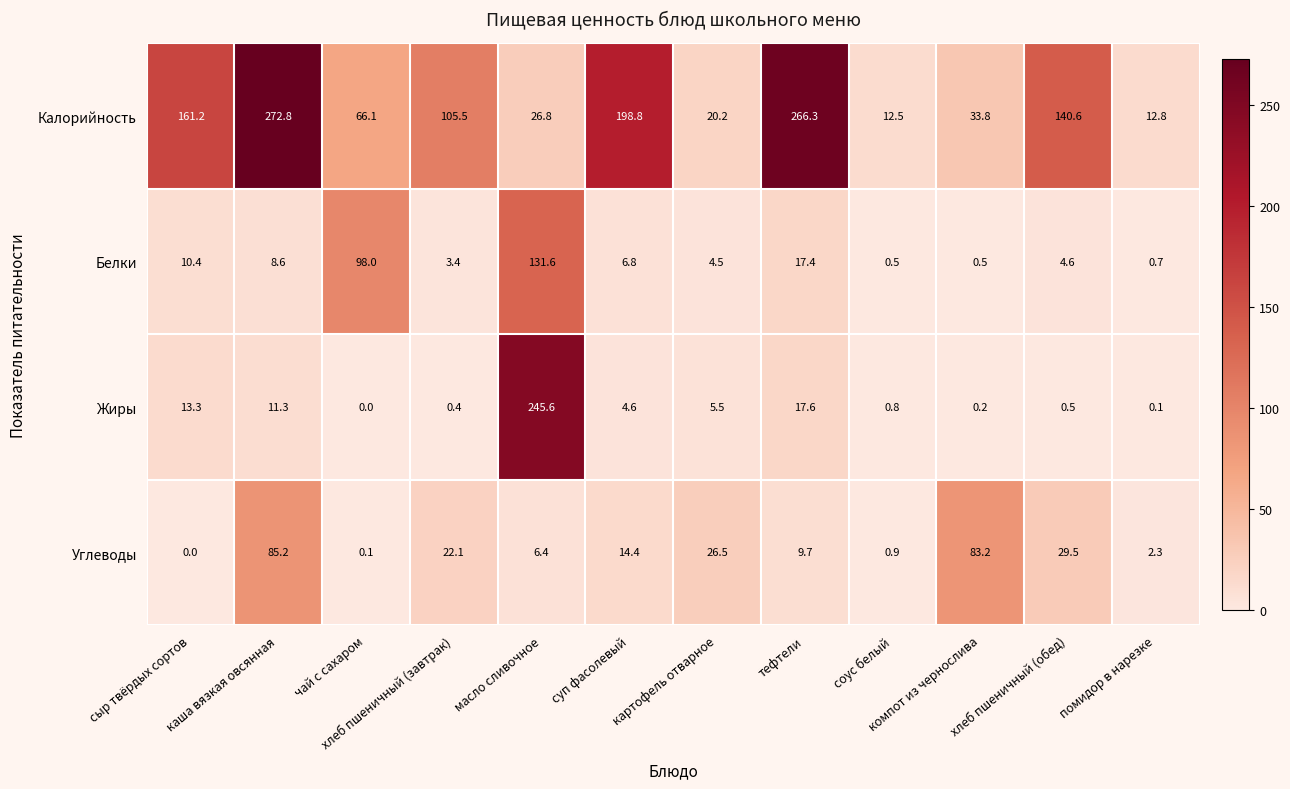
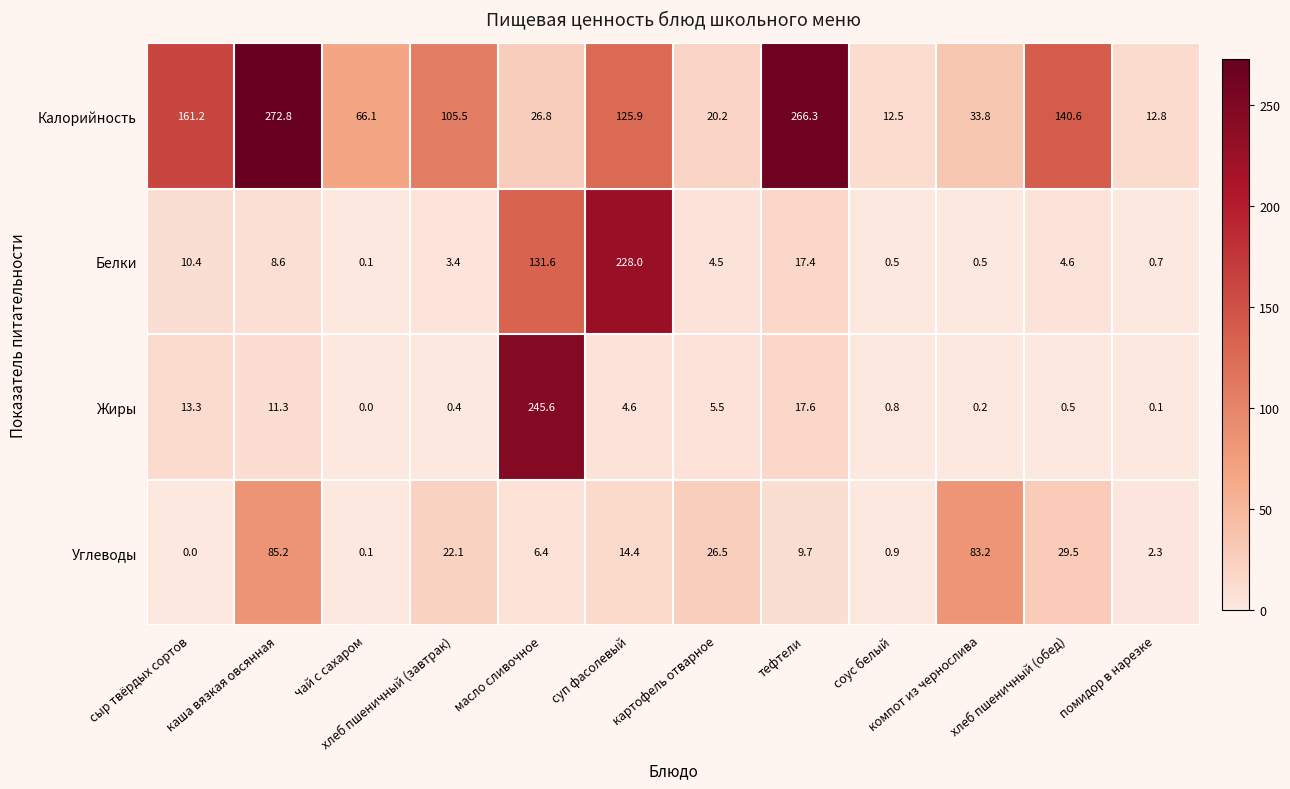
  {
    "Калорийность": {
      "сыр твёрдых сортов": 161.2,
      "каша вязкая овсянная": 272.8,
      "чай с сахаром": 66.1,
      "хлеб пшеничный (завтрак)": 105.5,
      "масло сливочное": 26.8,
-     "суп фасолевый": 198.8,
+     "суп фасолевый": 125.9,
      "картофель отварное": 20.2,
      "тефтели": 266.3,
      "соус белый": 12.5,
      "компот из чернослива": 33.8,
      "хлеб пшеничный (обед)": 140.6,
      "помидор в нарезке": 12.8
    },
    "Белки": {
      "сыр твёрдых сортов": 10.4,
      "каша вязкая овсянная": 8.6,
-     "чай с сахаром": 98.0,
+     "чай с сахаром": 0.1,
      "хлеб пшеничный (завтрак)": 3.4,
      "масло сливочное": 131.6,
-     "суп фасолевый": 6.8,
+     "суп фасолевый": 228.0,
      "картофель отварное": 4.5,
      "тефтели": 17.4,
      "соус белый": 0.5,
      "компот из чернослива": 0.5,
      "хлеб пшеничный (обед)": 4.6,
      "помидор в нарезке": 0.7
    },
    "Жиры": {
      "сыр твёрдых сортов": 13.3,
      "каша вязкая овсянная": 11.3,
      "чай с сахаром": 0.0,
      "хлеб пшеничный (завтрак)": 0.4,
      "масло сливочное": 245.6,
      "суп фасолевый": 4.6,
      "картофель отварное": 5.5,
      "тефтели": 17.6,
      "соус белый": 0.8,
      "компот из чернослива": 0.2,
      "хлеб пшеничный (обед)": 0.5,
      "помидор в нарезке": 0.1
    },
    "Углеводы": {
      "сыр твёрдых сортов": 0.0,
      "каша вязкая овсянная": 85.2,
      "чай с сахаром": 0.1,
      "хлеб пшеничный (завтрак)": 22.1,
      "масло сливочное": 6.4,
      "суп фасолевый": 14.4,
      "картофель отварное": 26.5,
      "тефтели": 9.7,
      "соус белый": 0.9,
      "компот из чернослива": 83.2,
      "хлеб пшеничный (обед)": 29.5,
      "помидор в нарезке": 2.3
    }
  }
